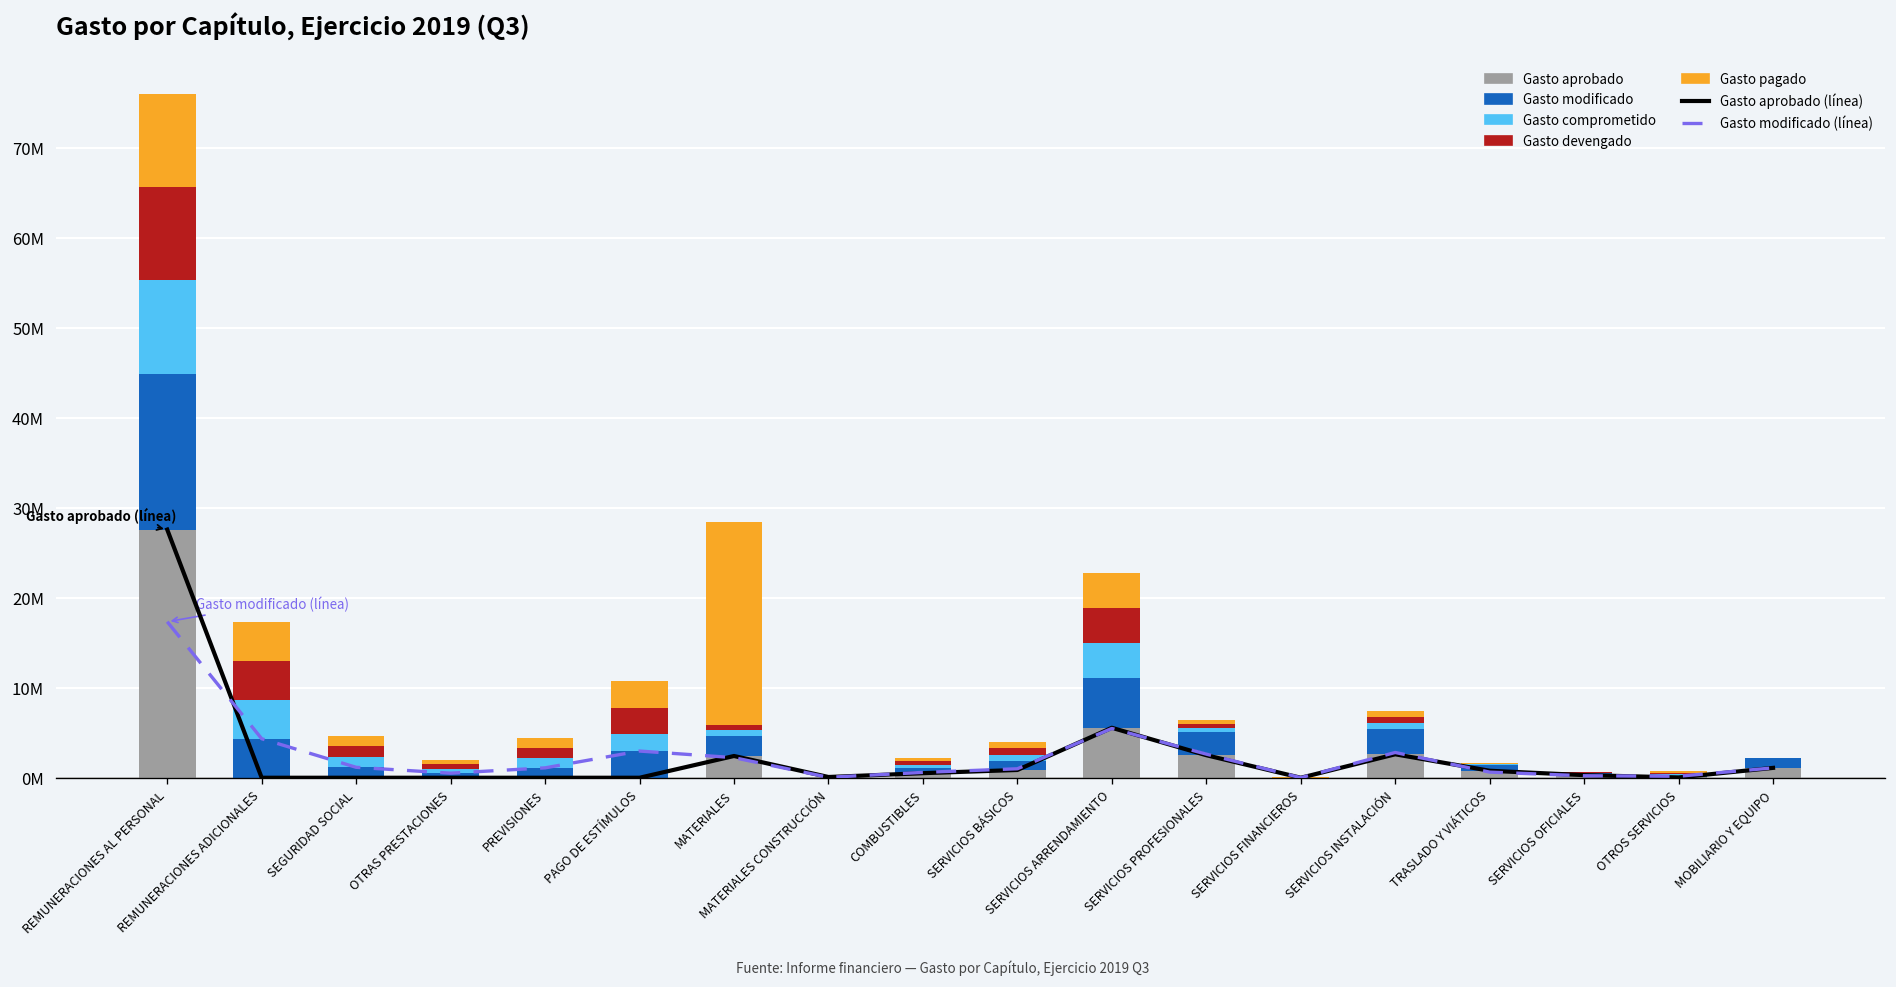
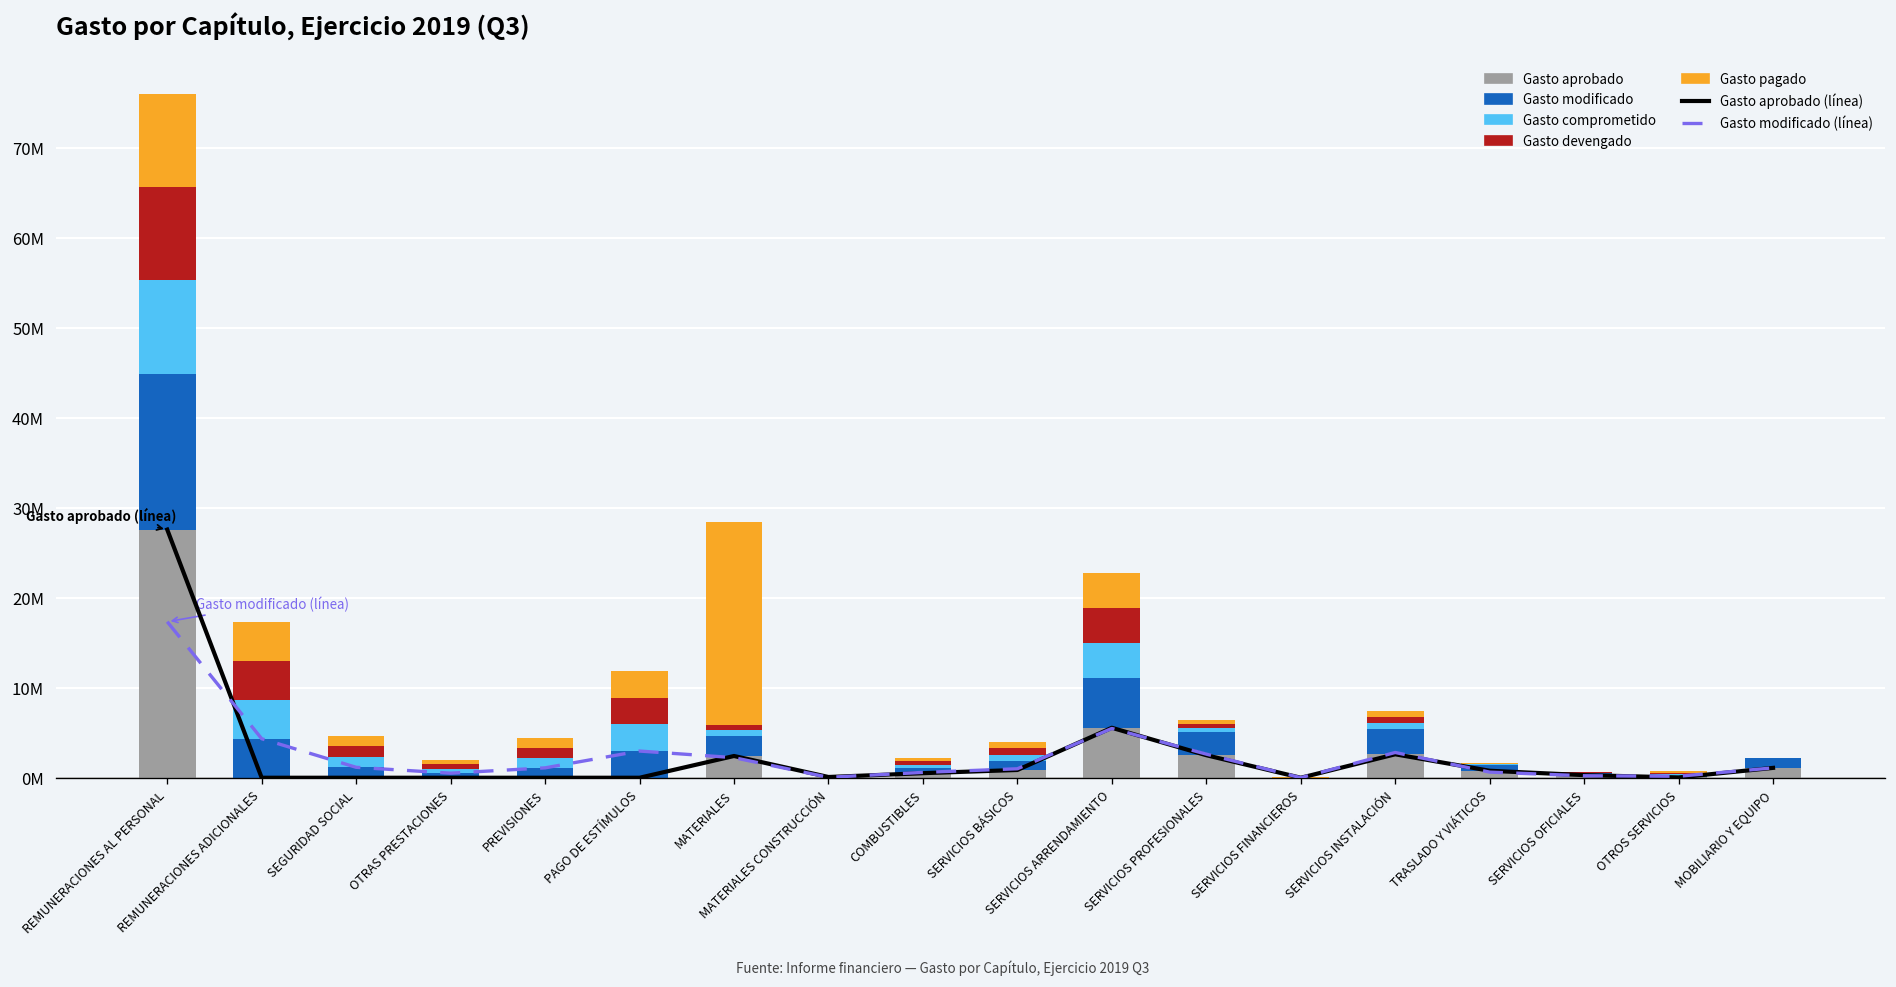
  {
    "Gasto modificado (línea)": {
      "REMUNERACIONES AL PERSONAL": 17000000,
      "REMUNERACIONES ADICIONALES": 4000000,
      "SEGURIDAD SOCIAL": 1000000,
      "OTRAS PRESTACIONES": 1000000,
      "PREVISIONES": 1000000,
      "PAGO DE ESTÍMULOS": 3000000
    },
    "Gasto modificado": {
      "REMUNERACIONES AL PERSONAL": 17000000,
      "REMUNERACIONES ADICIONALES": 4000000,
      "SEGURIDAD SOCIAL": 1000000,
      "OTRAS PRESTACIONES": 1000000,
      "PREVISIONES": 1000000,
      "PAGO DE ESTÍMULOS": 3000000,
      "MATERIALES": 2000000,
      "COMBUSTIBLES": 1000000,
      "SERVICIOS BÁSICOS": 1000000,
      "SERVICIOS ARRENDAMIENTO": 5000000,
      "SERVICIOS PROFESIONALES": 3000000,
      "SERVICIOS INSTALACIÓN": 3000000,
      "TRASLADO Y VIÁTICOS": 1000000,
      "MOBILIARIO Y EQUIPO": 1000000
    },
    "Gasto comprometido": {
      "REMUNERACIONES AL PERSONAL": 10000000,
      "REMUNERACIONES ADICIONALES": 4000000,
      "SEGURIDAD SOCIAL": 1000000,
      "OTRAS PRESTACIONES": 0,
      "PREVISIONES": 1000000,
-     "PAGO DE ESTÍMULOS": 2000000,
+     "PAGO DE ESTÍMULOS": 3000000,
      "MATERIALES": 1000000,
      "MATERIALES CONSTRUCCIÓN": 0,
      "COMBUSTIBLES": 0,
      "SERVICIOS BÁSICOS": 1000000,
      "SERVICIOS ARRENDAMIENTO": 4000000,
      "SERVICIOS PROFESIONALES": 0,
      "SERVICIOS INSTALACIÓN": 1000000,
      "MOBILIARIO Y EQUIPO": 0
    },
    "Gasto devengado": {
      "REMUNERACIONES AL PERSONAL": 10000000,
      "REMUNERACIONES ADICIONALES": 4000000,
      "SEGURIDAD SOCIAL": 1000000,
      "OTRAS PRESTACIONES": 0,
      "PREVISIONES": 1000000,
      "PAGO DE ESTÍMULOS": 3000000,
      "MATERIALES": 1000000,
      "MATERIALES CONSTRUCCIÓN": 0,
      "COMBUSTIBLES": 0,
      "SERVICIOS BÁSICOS": 1000000,
      "SERVICIOS ARRENDAMIENTO": 4000000,
      "SERVICIOS PROFESIONALES": 0,
      "SERVICIOS INSTALACIÓN": 1000000,
      "MOBILIARIO Y EQUIPO": 0
    },
    "Gasto pagado": {
      "REMUNERACIONES AL PERSONAL": 10000000,
      "REMUNERACIONES ADICIONALES": 4000000,
      "SEGURIDAD SOCIAL": 1000000,
      "OTRAS PRESTACIONES": 0,
      "PREVISIONES": 1000000,
      "PAGO DE ESTÍMULOS": 3000000,
      "MATERIALES": 22000000,
      "MATERIALES CONSTRUCCIÓN": 0,
      "COMBUSTIBLES": 0,
      "SERVICIOS BÁSICOS": 1000000,
      "SERVICIOS ARRENDAMIENTO": 4000000,
      "SERVICIOS PROFESIONALES": 0,
      "SERVICIOS INSTALACIÓN": 1000000,
      "MOBILIARIO Y EQUIPO": 0
    }
  }
